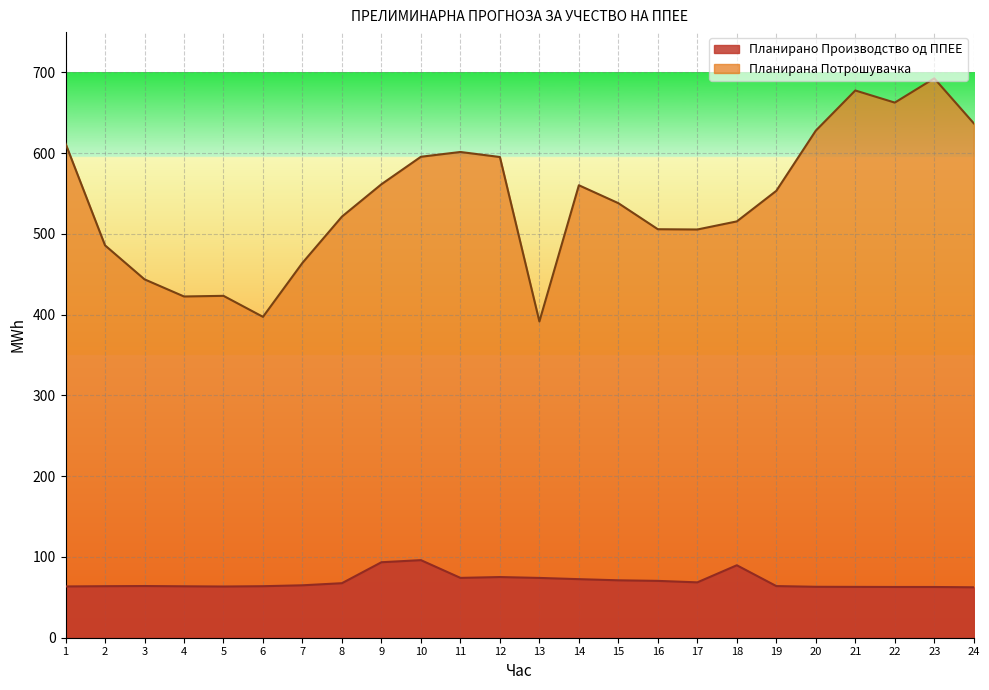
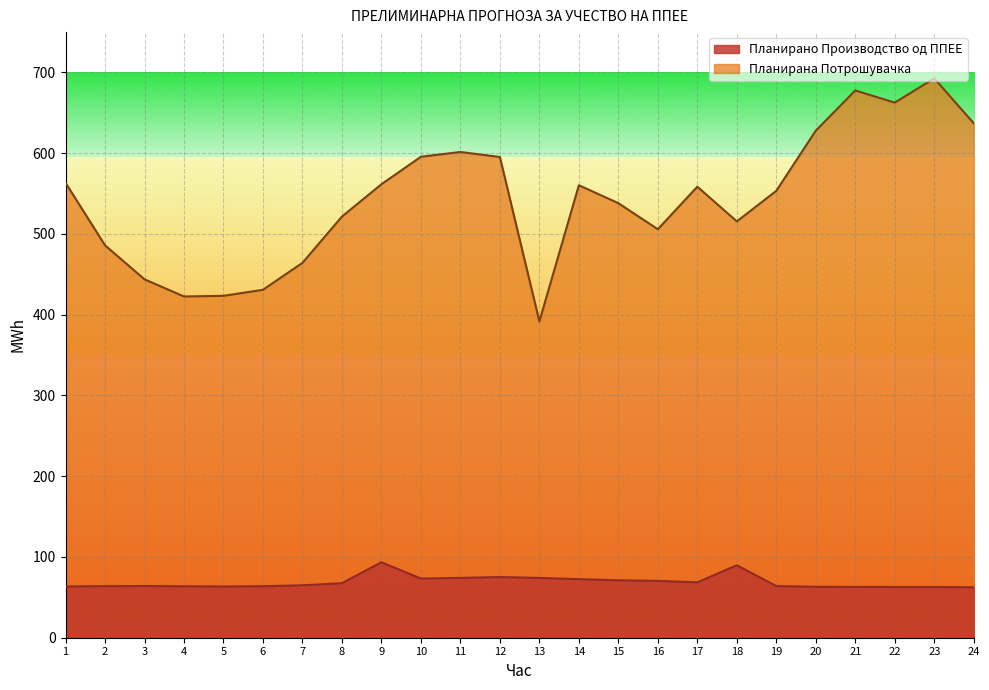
  {
    "Планирано Производство од ППЕЕ": {
      "1": 60,
      "2": 60,
      "3": 60,
      "4": 60,
      "5": 60,
      "6": 60,
      "7": 60,
      "8": 70,
      "9": 90,
-     "10": 100,
+     "10": 70,
      "11": 70,
      "12": 80,
      "13": 70,
      "14": 70,
      "15": 70,
      "16": 70,
      "17": 70,
      "18": 90,
      "19": 60,
      "20": 60,
      "21": 60,
      "22": 60,
      "23": 60,
      "24": 60
    },
    "Планирана Потрошувачка": {
-     "1": 610,
+     "1": 560,
      "2": 490,
      "3": 440,
      "4": 420,
      "5": 420,
-     "6": 400,
+     "6": 430,
      "7": 460,
      "8": 520,
      "9": 560,
      "10": 600,
      "11": 600,
      "12": 600,
      "13": 390,
      "14": 560,
      "15": 540,
      "16": 510,
-     "17": 510,
+     "17": 560,
      "18": 520,
      "19": 550,
      "20": 630,
      "21": 680,
      "22": 660,
      "24": 640
    }
  }
